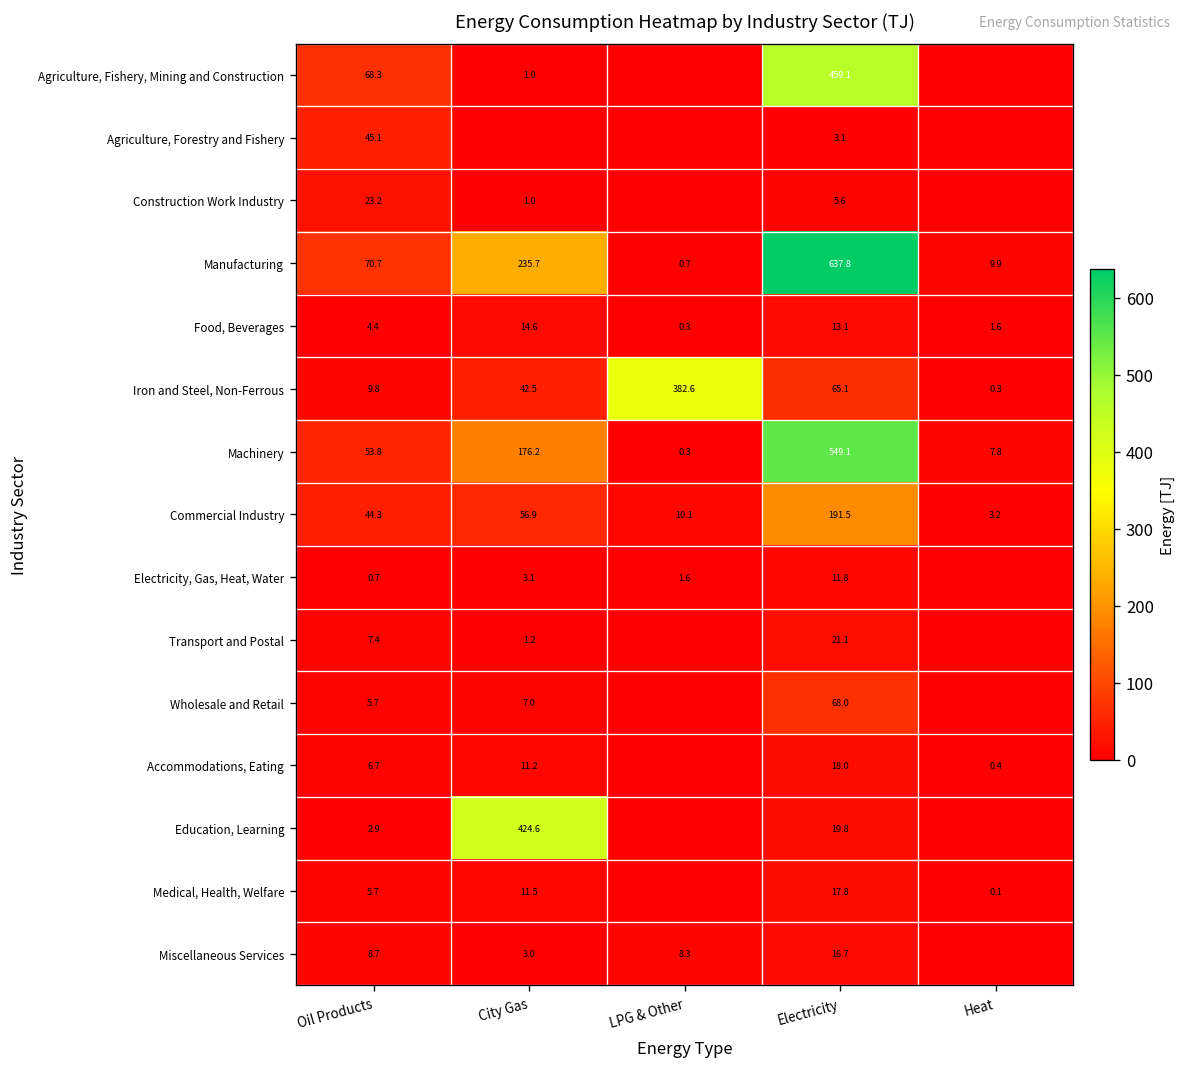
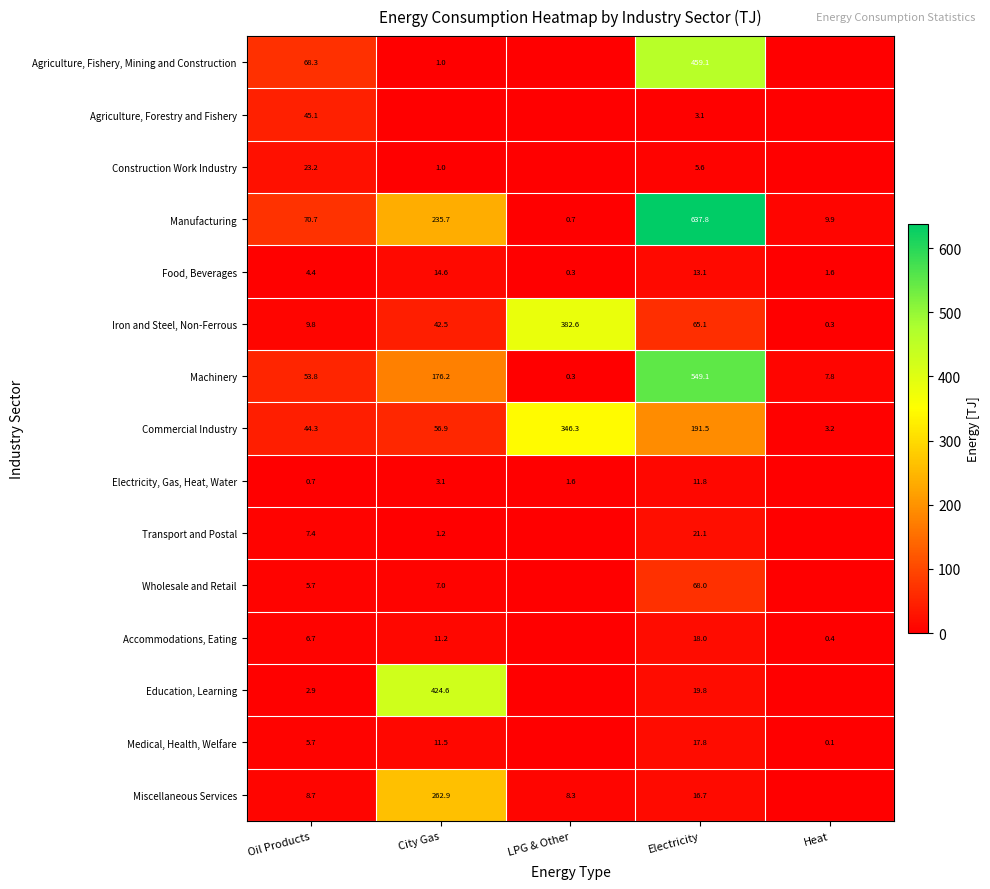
  {
    "Agriculture, Fishery, Mining and Construction": {
      "Oil Products": 68.3,
      "City Gas": 1.0,
      "Electricity": 459.1
    },
    "Agriculture, Forestry and Fishery": {
      "Oil Products": 45.1,
      "Electricity": 3.1
    },
    "Construction Work Industry": {
      "Oil Products": 23.2,
      "City Gas": 1.0,
      "Electricity": 5.6
    },
    "Manufacturing": {
      "Oil Products": 70.7,
      "City Gas": 235.7,
      "LPG & Other": 0.7,
      "Electricity": 637.8,
      "Heat": 9.9
    },
    "Food, Beverages": {
      "Oil Products": 4.4,
      "City Gas": 14.6,
      "LPG & Other": 0.3,
      "Electricity": 13.1,
      "Heat": 1.6
    },
    "Iron and Steel, Non-Ferrous": {
      "Oil Products": 9.8,
      "City Gas": 42.5,
      "LPG & Other": 382.6,
      "Electricity": 65.1,
      "Heat": 0.3
    },
    "Machinery": {
      "Oil Products": 53.8,
      "City Gas": 176.2,
      "LPG & Other": 0.3,
      "Electricity": 549.1,
      "Heat": 7.8
    },
    "Commercial Industry": {
      "Oil Products": 44.3,
      "City Gas": 56.9,
-     "LPG & Other": 10.1,
+     "LPG & Other": 346.3,
      "Electricity": 191.5,
      "Heat": 3.2
    },
    "Electricity, Gas, Heat, Water": {
      "Oil Products": 0.7,
      "City Gas": 3.1,
      "LPG & Other": 1.6,
      "Electricity": 11.8
    },
    "Transport and Postal": {
      "Oil Products": 7.4,
      "City Gas": 1.2,
      "Electricity": 21.1
    },
    "Wholesale and Retail": {
      "Oil Products": 5.7,
      "City Gas": 7.0,
      "Electricity": 68.0
    },
    "Accommodations, Eating": {
      "Oil Products": 6.7,
      "City Gas": 11.2,
      "Electricity": 18.0,
      "Heat": 0.4
    },
    "Education, Learning": {
      "Oil Products": 2.9,
      "City Gas": 424.6,
      "Electricity": 19.8
    },
    "Medical, Health, Welfare": {
      "Oil Products": 5.7,
      "City Gas": 11.5,
      "Electricity": 17.8,
      "Heat": 0.1
    },
    "Miscellaneous Services": {
      "Oil Products": 8.7,
-     "City Gas": 3.0,
+     "City Gas": 262.9,
      "LPG & Other": 8.3,
      "Electricity": 16.7
    }
  }
